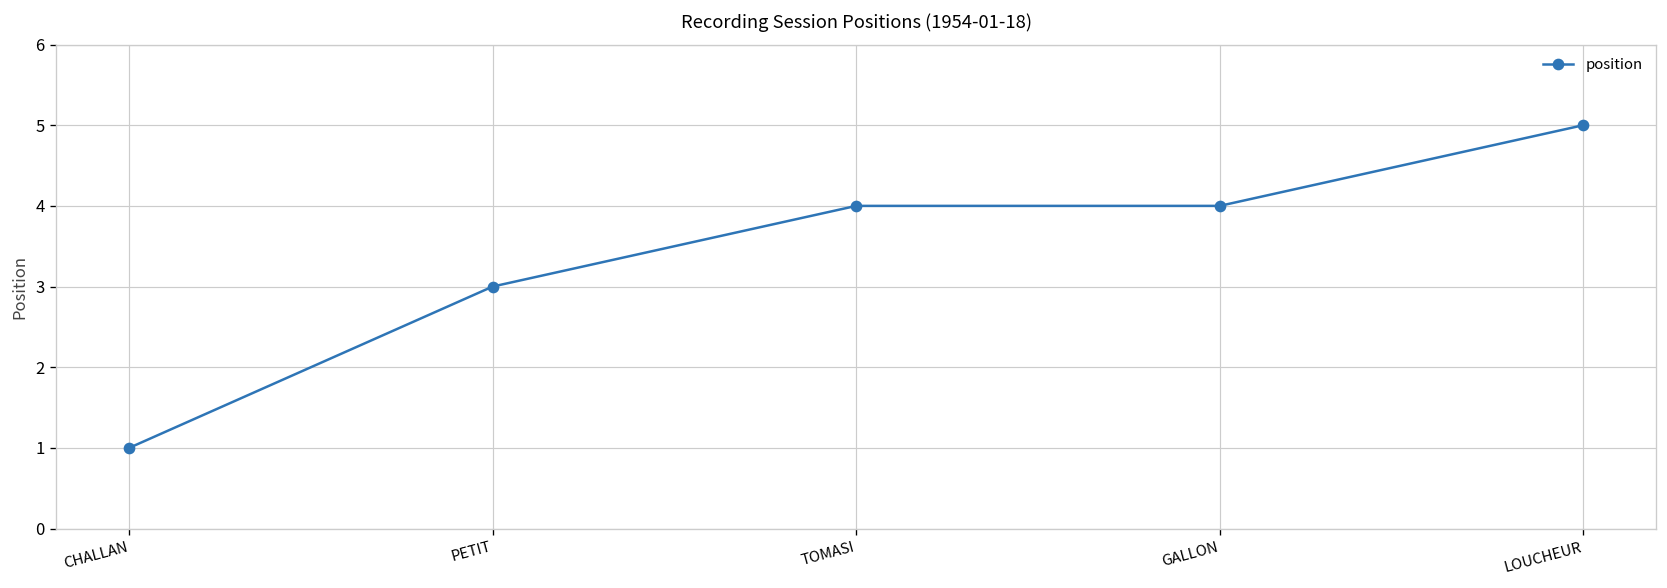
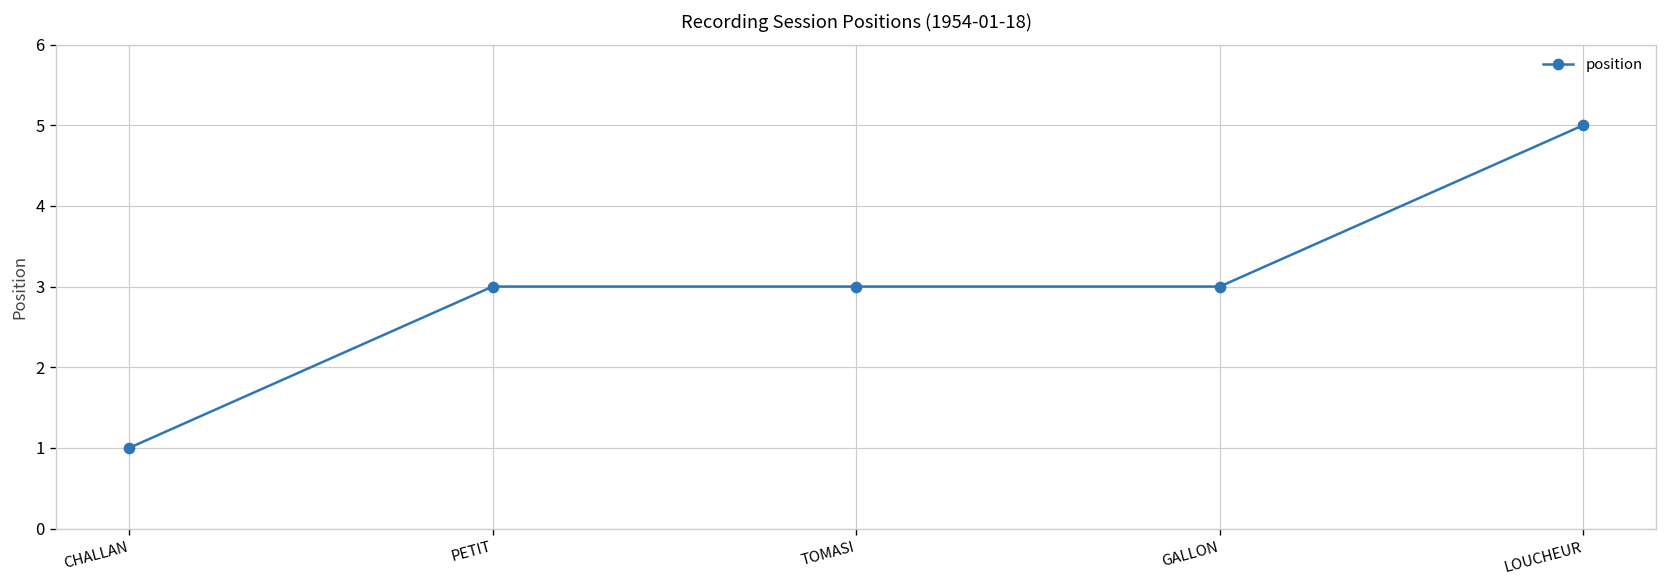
  {
    "CHALLAN": 1,
    "PETIT": 3,
-   "TOMASI": 4,
-   "GALLON": 4,
+   "TOMASI": 3,
+   "GALLON": 3,
    "LOUCHEUR": 5
  }
